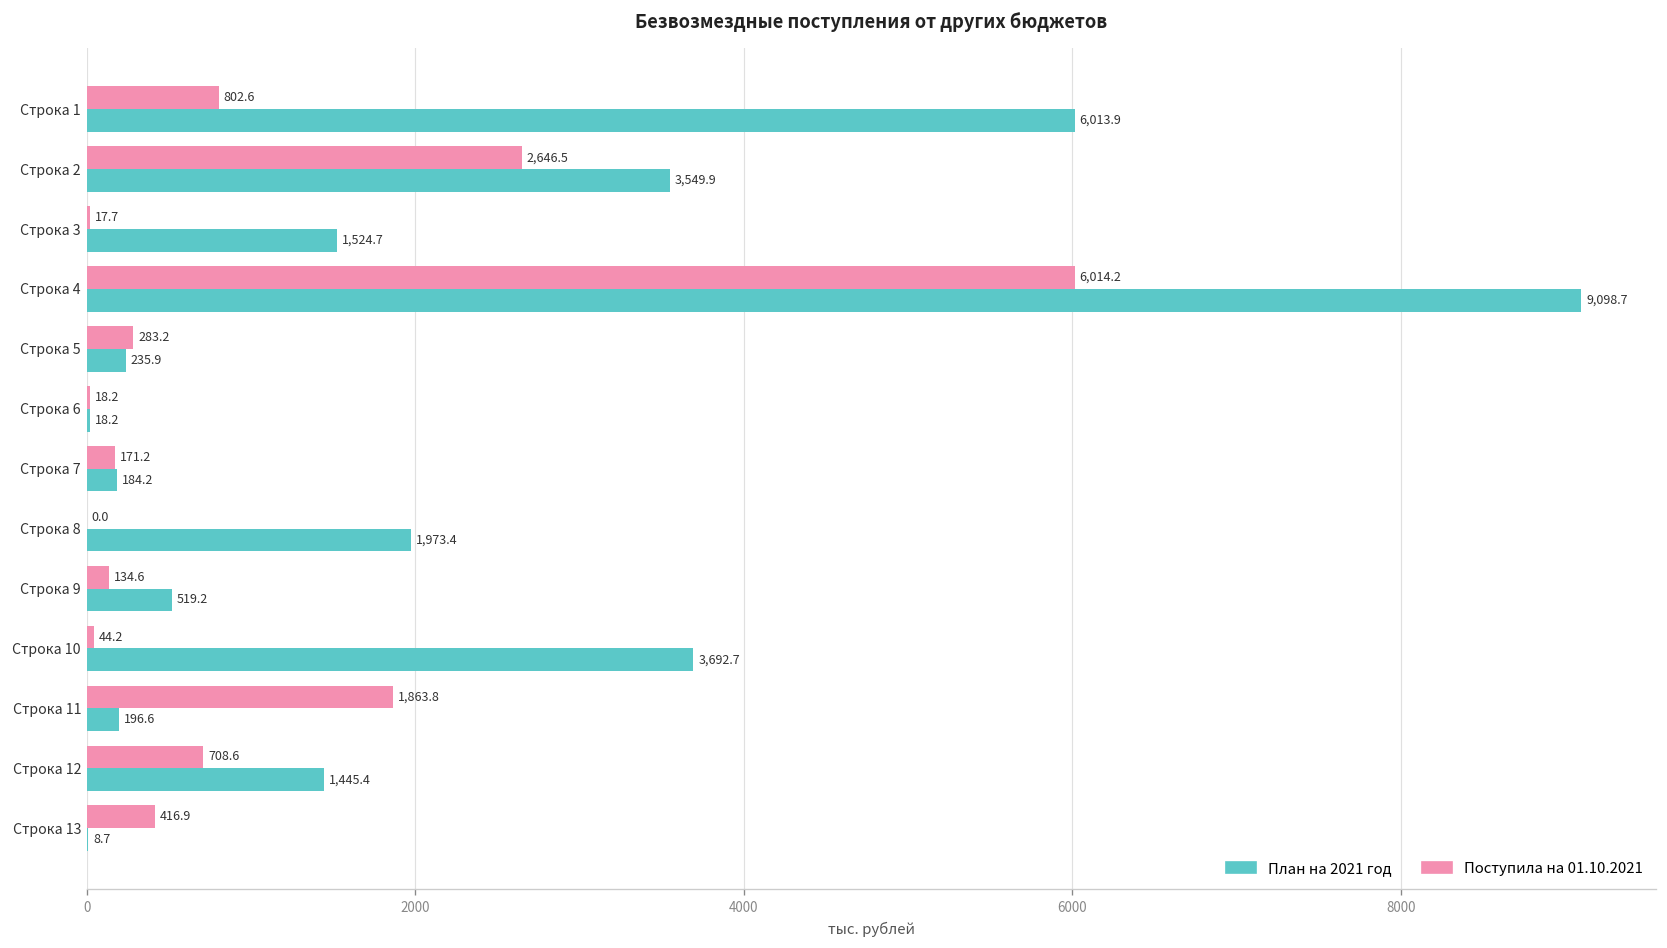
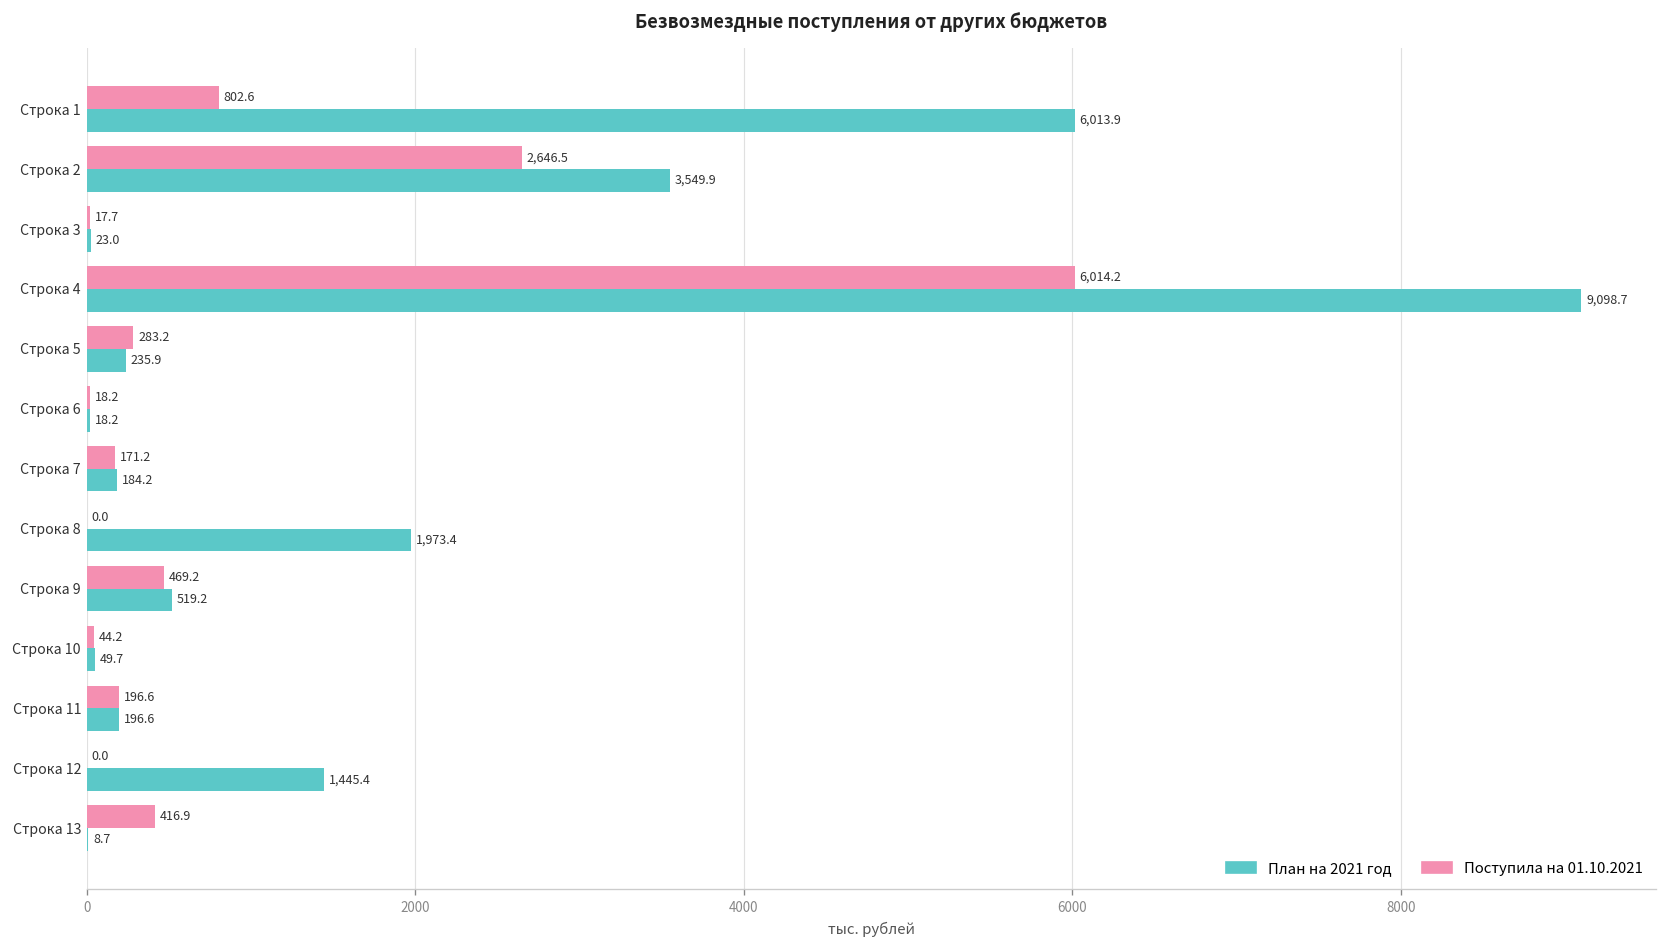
  {
    "План на 2021 год": {
      "Строка 1": "6,013.9",
      "Строка 2": "3,549.9",
-     "Строка 3": "1,524.7",
+     "Строка 3": "23.0",
      "Строка 4": "9,098.7",
      "Строка 5": "235.9",
      "Строка 6": "18.2",
      "Строка 7": "184.2",
      "Строка 8": "1,973.4",
      "Строка 9": "519.2",
-     "Строка 10": "3,692.7",
+     "Строка 10": "49.7",
      "Строка 11": "196.6",
      "Строка 12": "1,445.4",
      "Строка 13": "8.7"
    },
    "Поступила на 01.10.2021": {
      "Строка 1": "802.6",
      "Строка 2": "2,646.5",
      "Строка 3": "17.7",
      "Строка 4": "6,014.2",
      "Строка 5": "283.2",
      "Строка 6": "18.2",
      "Строка 7": "171.2",
      "Строка 8": "0.0",
-     "Строка 9": "134.6",
+     "Строка 9": "469.2",
      "Строка 10": "44.2",
-     "Строка 11": "1,863.8",
-     "Строка 12": "708.6",
+     "Строка 11": "196.6",
+     "Строка 12": "0.0",
      "Строка 13": "416.9"
    }
  }
